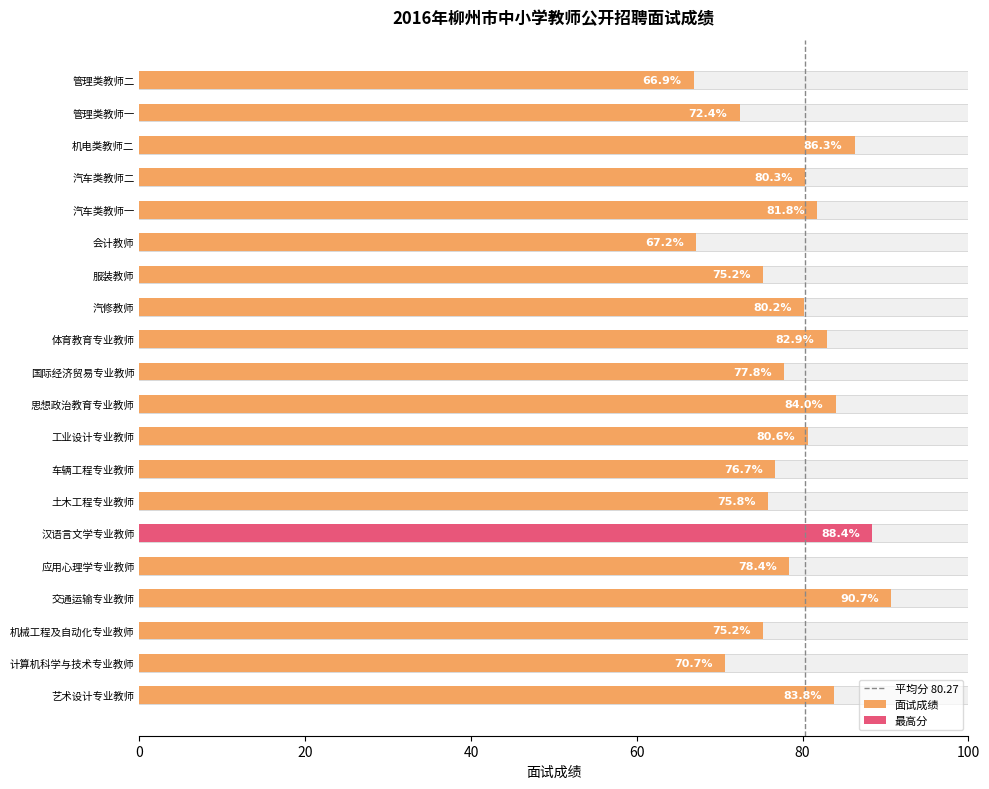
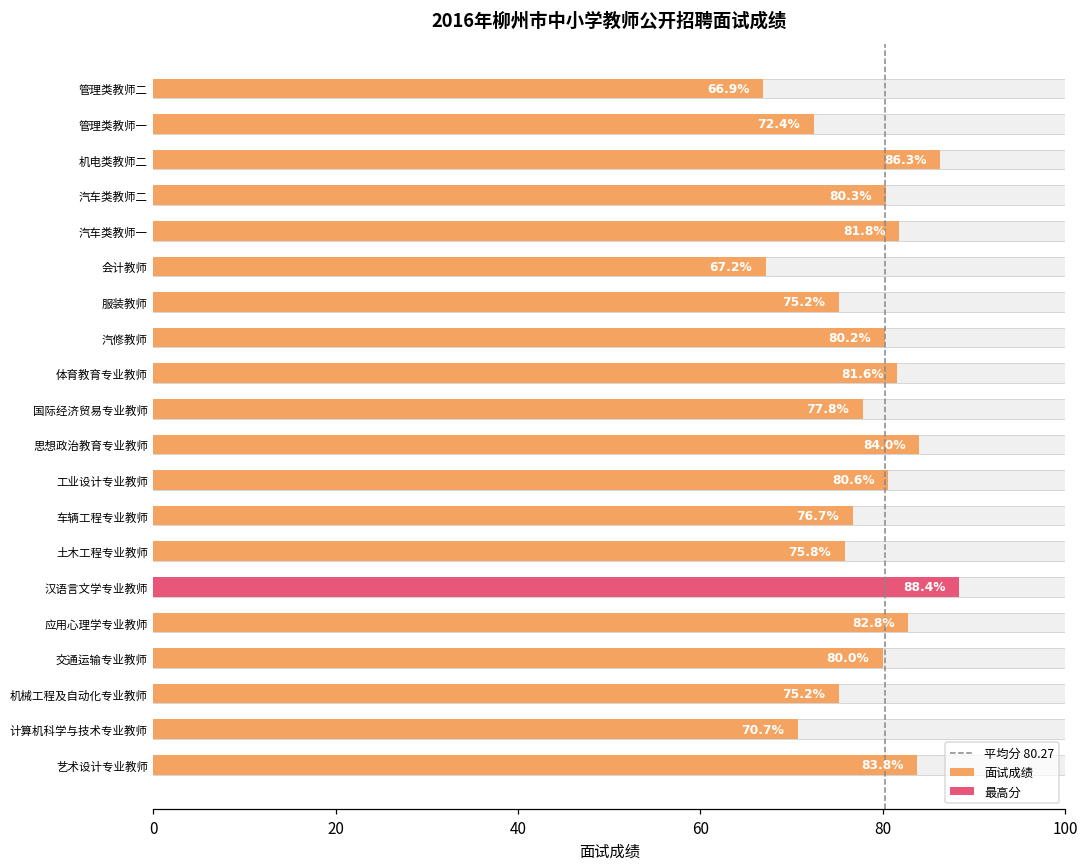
  {
    "面试成绩": {
-     "体育教育专业教师": "82.9%",
-     "应用心理学专业教师": "78.4%",
-     "交通运输专业教师": "90.7%"
+     "体育教育专业教师": "81.6%",
+     "应用心理学专业教师": "82.8%",
+     "交通运输专业教师": "80.0%"
    }
  }
